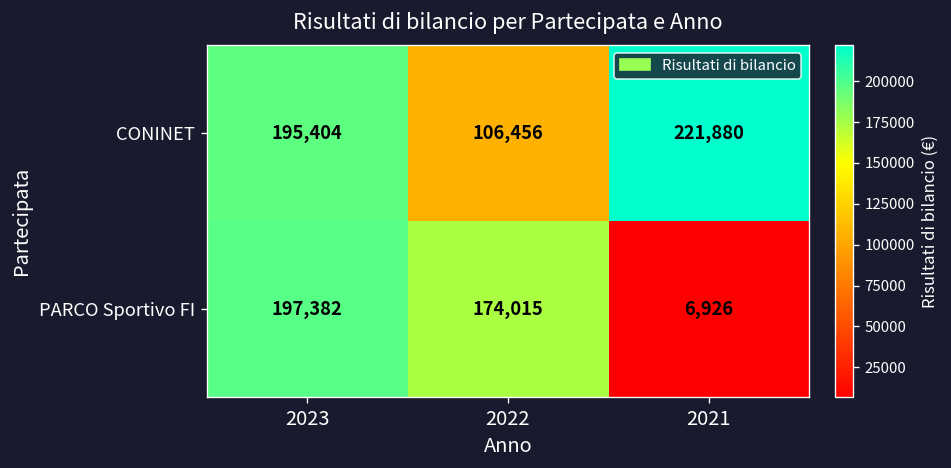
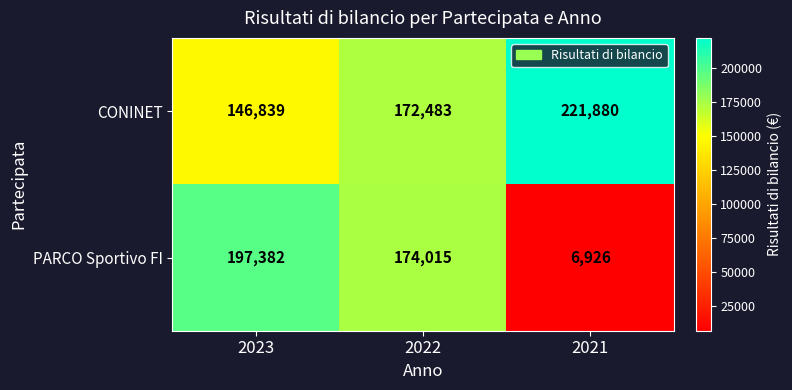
  {
    "CONINET": {
-     "2023": "195,404",
-     "2022": "106,456",
+     "2023": "146,839",
+     "2022": "172,483",
      "2021": "221,880"
    },
    "PARCO Sportivo FI": {
      "2023": "197,382",
      "2022": "174,015",
      "2021": "6,926"
    }
  }
